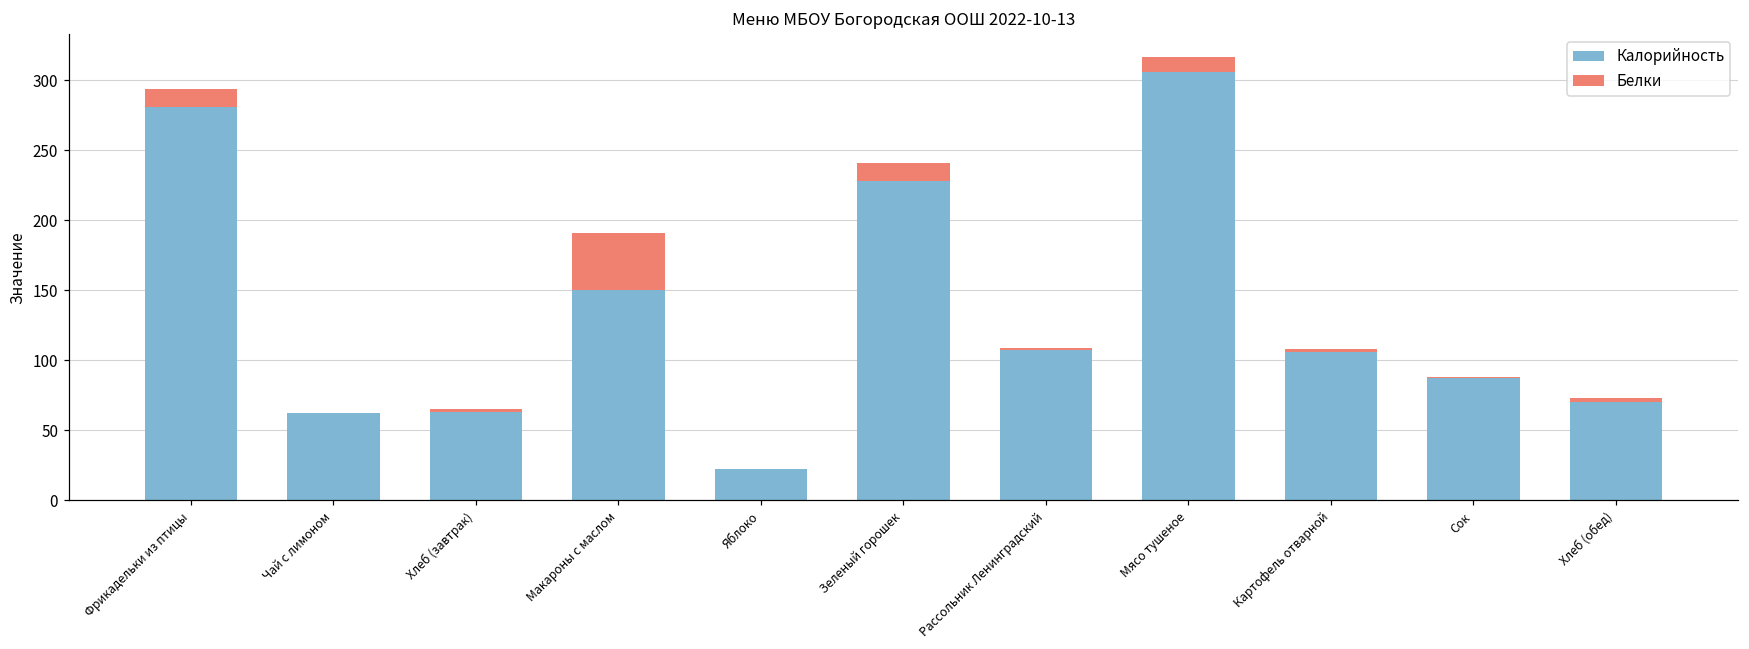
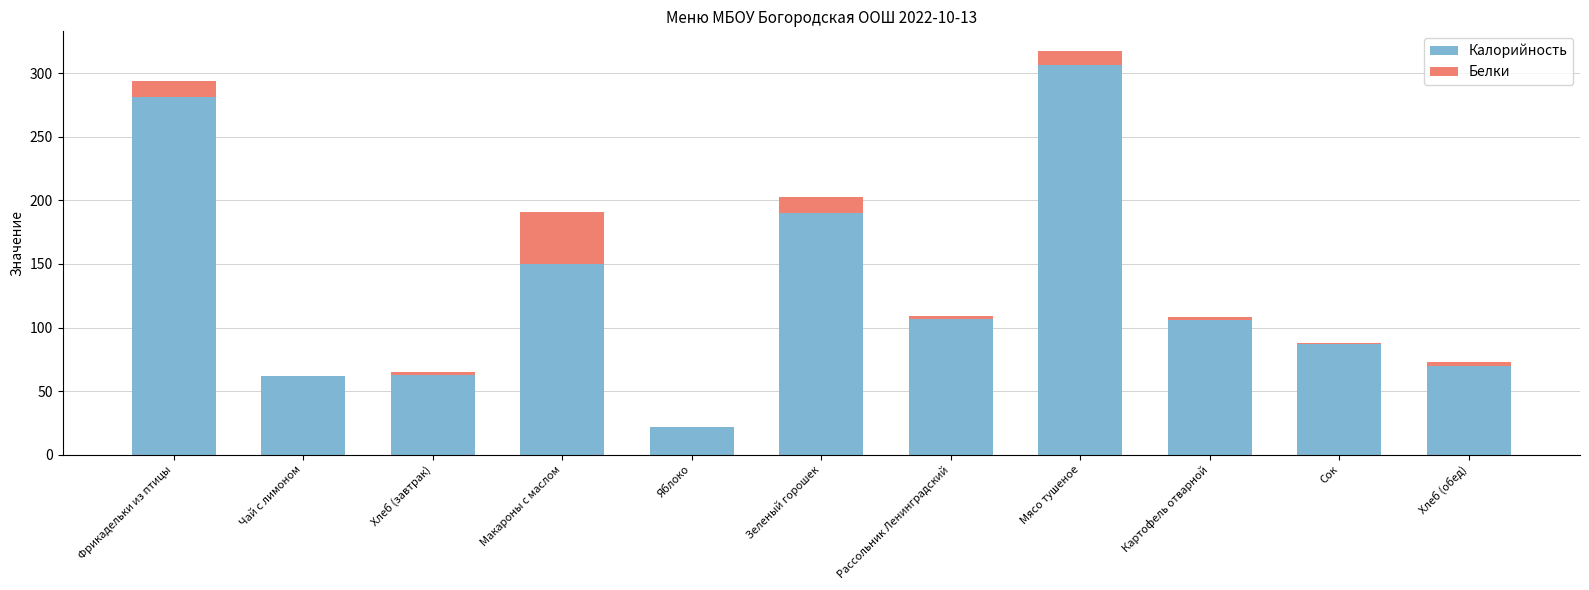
  {
    "Калорийность": {
      "Фрикадельки из птицы": 281,
      "Чай с лимоном": 62,
      "Хлеб (завтрак)": 63,
      "Макароны с маслом": 150,
      "Яблоко": 22,
-     "Зеленый горошек": 228,
+     "Зеленый горошек": 190,
      "Рассольник Ленинградский": 107,
      "Мясо тушеное": 306,
      "Картофель отварной": 106,
      "Сок": 87,
      "Хлеб (обед)": 70
    },
    "Белки": {
      "Фрикадельки из птицы": 12,
      "Чай с лимоном": 0,
      "Хлеб (завтрак)": 2,
      "Макароны с маслом": 41,
      "Яблоко": 0,
      "Зеленый горошек": 13,
      "Рассольник Ленинградский": 2,
      "Мясо тушеное": 11,
      "Картофель отварной": 2,
      "Хлеб (обед)": 3
    }
  }
